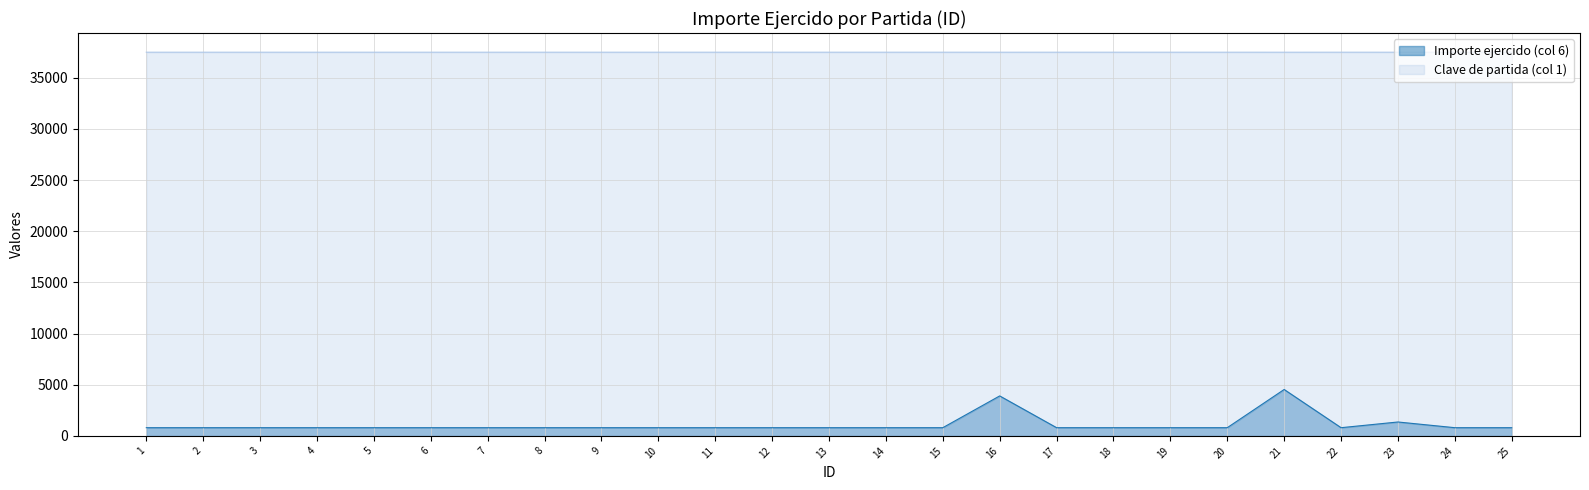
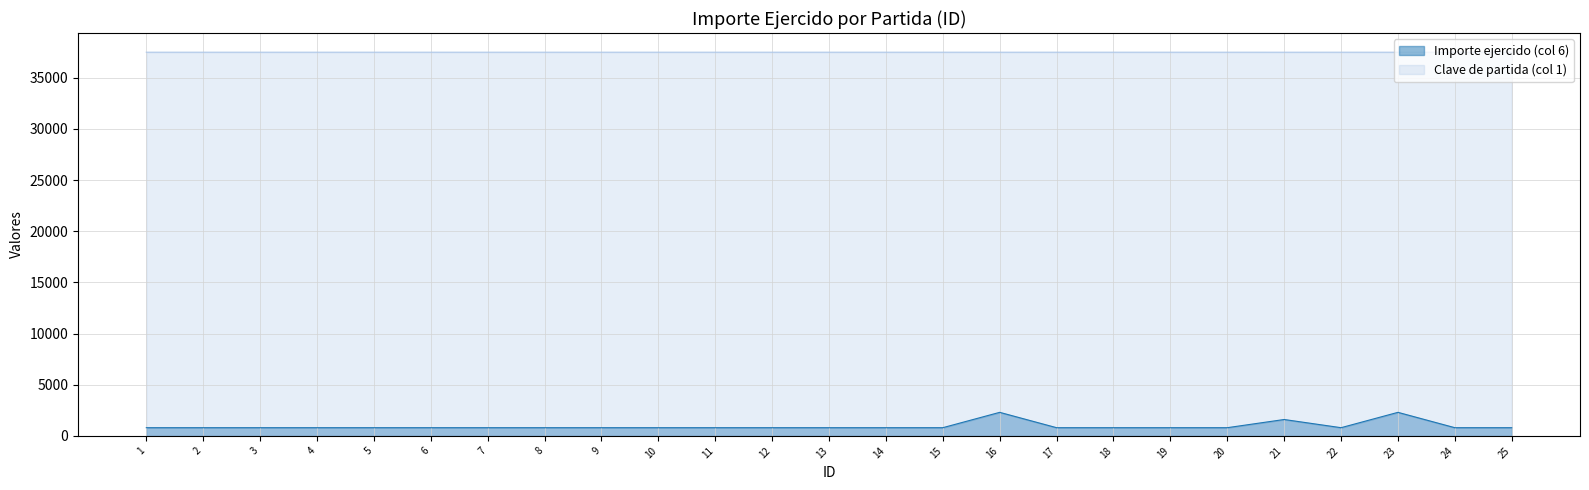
  {
    "Importe ejercido (col 6)": {
      "1": 800,
      "2": 800,
      "3": 800,
      "4": 800,
      "5": 800,
      "6": 800,
      "7": 800,
      "8": 800,
      "9": 800,
      "10": 800,
      "11": 800,
      "12": 800,
      "13": 800,
      "14": 800,
      "15": 800,
-     "16": 3900,
+     "16": 2300,
      "17": 800,
      "18": 800,
      "19": 800,
      "20": 800,
-     "21": 4500,
+     "21": 1600,
      "22": 800,
-     "23": 1400,
+     "23": 2300,
      "24": 800,
      "25": 800
    },
    "Clave de partida (col 1)": {
      "1": 37500,
      "2": 37500,
      "3": 37500,
      "4": 37500,
      "5": 37500,
      "6": 37500,
      "7": 37500,
      "8": 37500,
      "9": 37500,
      "10": 37500,
      "11": 37500,
      "12": 37500,
      "13": 37500,
      "14": 37500,
      "15": 37500,
      "16": 37500,
      "17": 37500,
      "18": 37500,
      "19": 37500,
      "20": 37500,
      "21": 37500,
      "22": 37500
    }
  }
